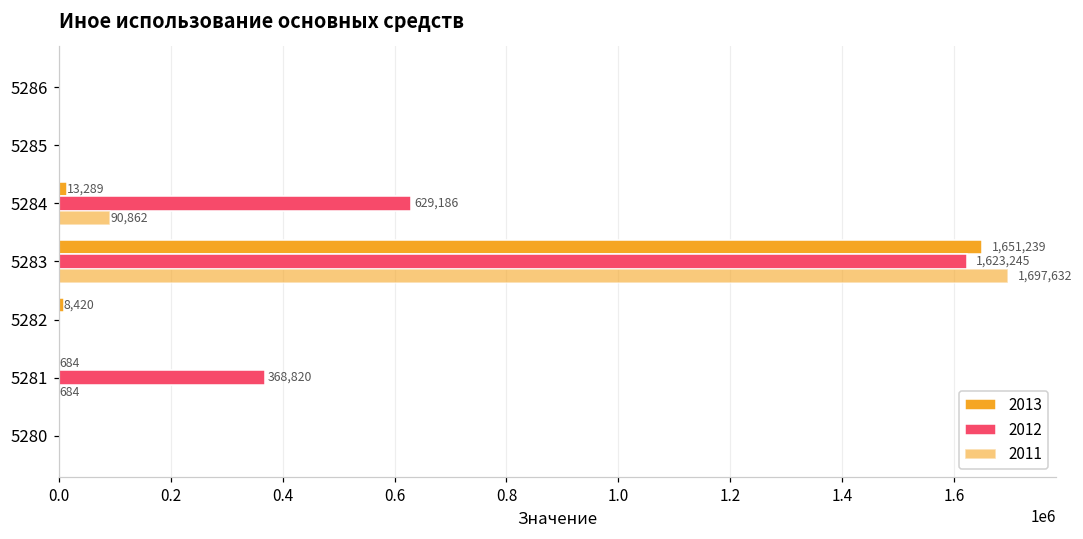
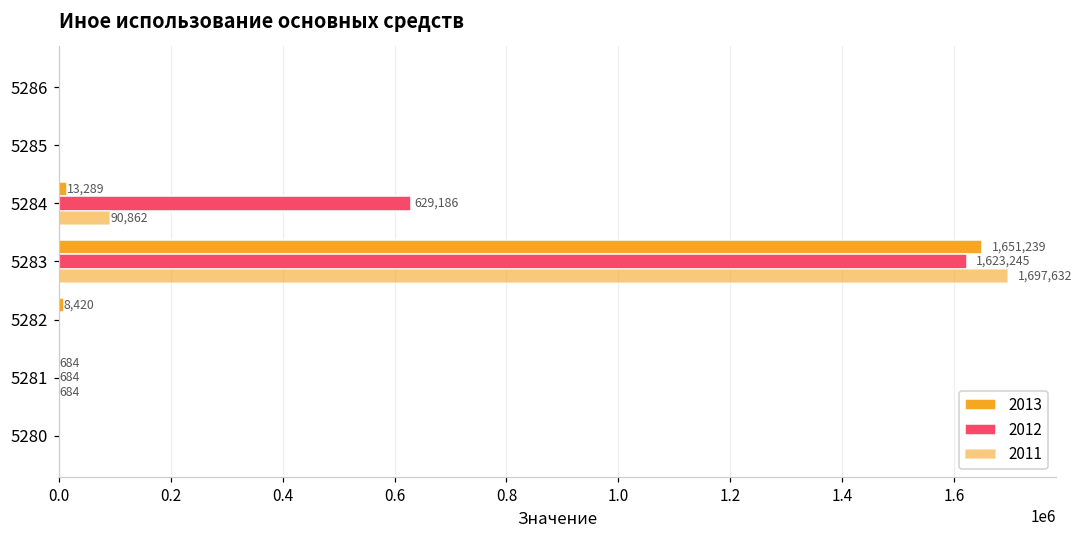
  {
    "2012": {
      "5284": "629,186",
      "5283": "1,623,245",
-     "5281": "368,820"
+     "5281": "684"
    }
  }
